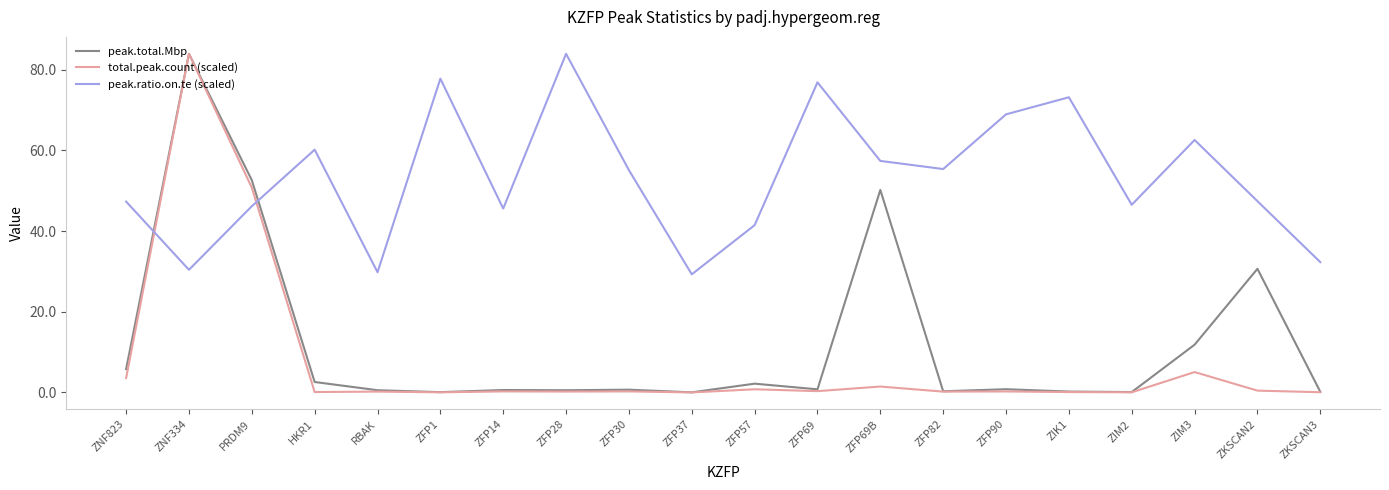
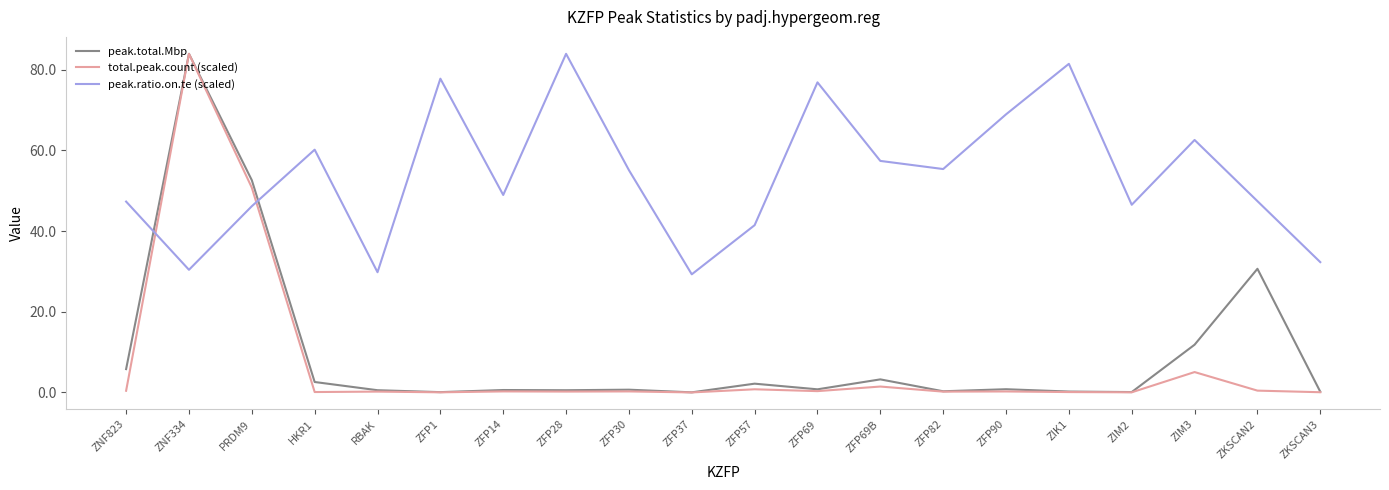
  {
    "peak.total.Mbp": {
      "ZNF823": 6,
      "PRDM9": 53,
      "HKR1": 3,
      "ZFP57": 2,
-     "ZFP69B": 50,
+     "ZFP69B": 3,
      "ZIM3": 12,
      "ZKSCAN2": 31
    },
    "total.peak.count (scaled)": {
-     "ZNF823": 4,
+     "ZNF823": 0,
      "PRDM9": 51,
      "HKR1": 0,
      "ZFP57": 1,
      "ZFP69B": 1,
      "ZIM3": 5,
      "ZKSCAN2": 0
    },
    "peak.ratio.on.te (scaled)": {
      "ZNF823": 47,
      "ZNF334": 30,
      "PRDM9": 46,
      "HKR1": 60,
      "RBAK": 30,
      "ZFP1": 78,
-     "ZFP14": 46,
+     "ZFP14": 49,
      "ZFP28": 84,
      "ZFP30": 55,
      "ZFP37": 29,
      "ZFP57": 41,
      "ZFP69": 77,
      "ZFP69B": 57,
      "ZFP82": 55,
      "ZFP90": 69,
-     "ZIK1": 73,
+     "ZIK1": 81,
      "ZIM2": 47,
      "ZIM3": 63,
      "ZKSCAN2": 47,
      "ZKSCAN3": 32
    }
  }
